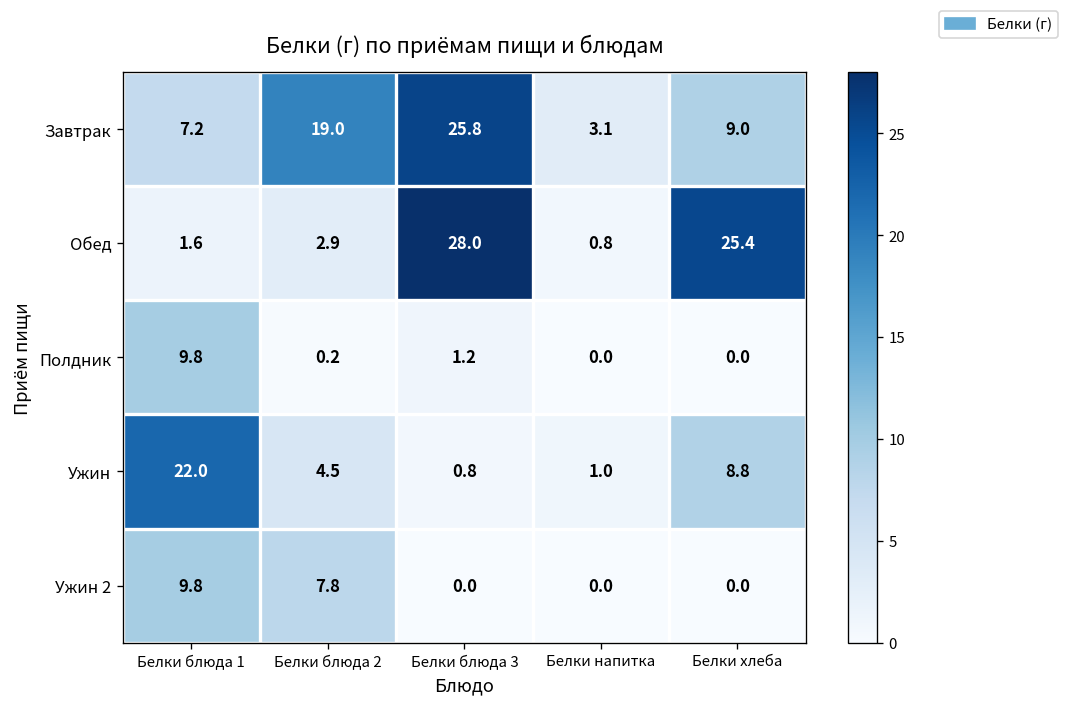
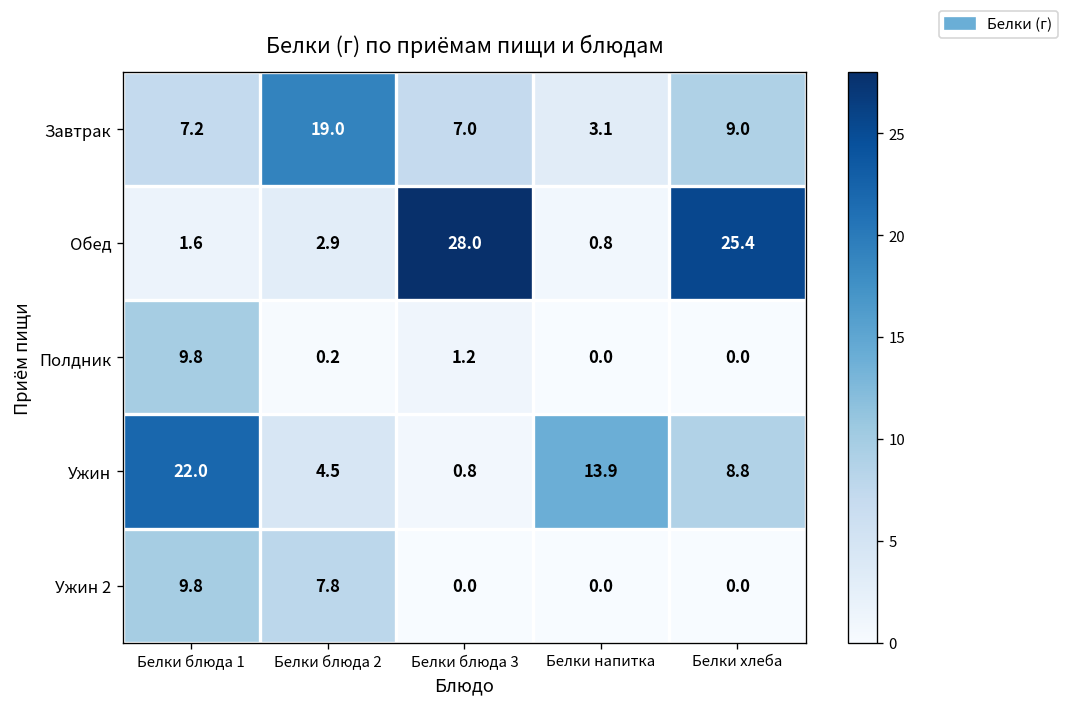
  {
    "Завтрак": {
      "Белки блюда 1": 7.2,
      "Белки блюда 2": 19.0,
-     "Белки блюда 3": 25.8,
+     "Белки блюда 3": 7.0,
      "Белки напитка": 3.1,
      "Белки хлеба": 9.0
    },
    "Обед": {
      "Белки блюда 1": 1.6,
      "Белки блюда 2": 2.9,
      "Белки блюда 3": 28.0,
      "Белки напитка": 0.8,
      "Белки хлеба": 25.4
    },
    "Полдник": {
      "Белки блюда 1": 9.8,
      "Белки блюда 2": 0.2,
      "Белки блюда 3": 1.2,
      "Белки напитка": 0.0,
      "Белки хлеба": 0.0
    },
    "Ужин": {
      "Белки блюда 1": 22.0,
      "Белки блюда 2": 4.5,
      "Белки блюда 3": 0.8,
-     "Белки напитка": 1.0,
+     "Белки напитка": 13.9,
      "Белки хлеба": 8.8
    },
    "Ужин 2": {
      "Белки блюда 1": 9.8,
      "Белки блюда 2": 7.8,
      "Белки блюда 3": 0.0,
      "Белки напитка": 0.0,
      "Белки хлеба": 0.0
    }
  }
